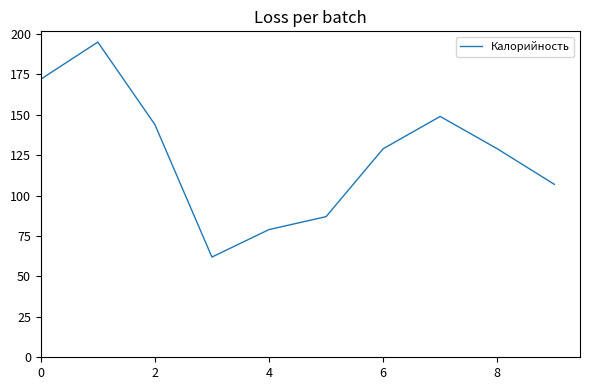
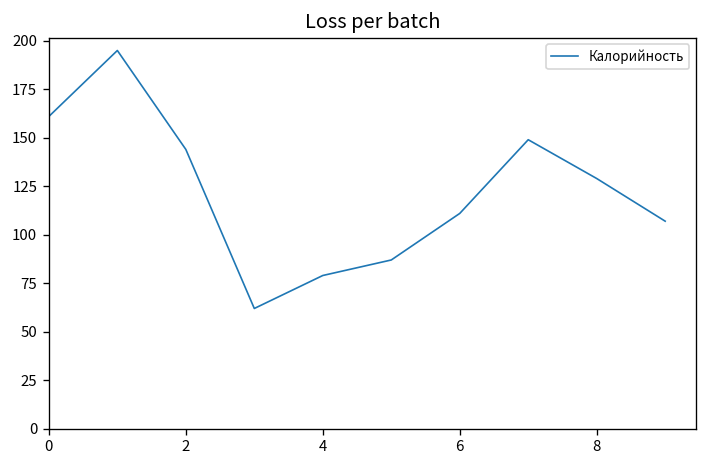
  {
-   "0": 172,
+   "0": 161,
    "2": 144,
    "4": 79,
-   "6": 129,
+   "6": 111,
    "8": 129
  }
